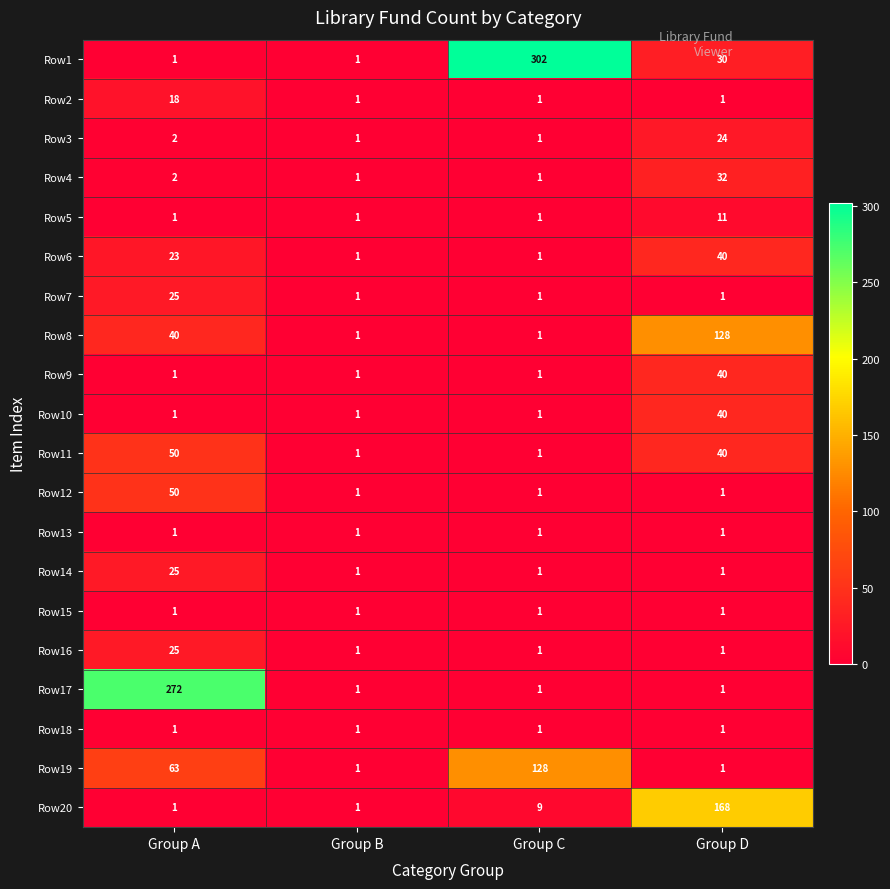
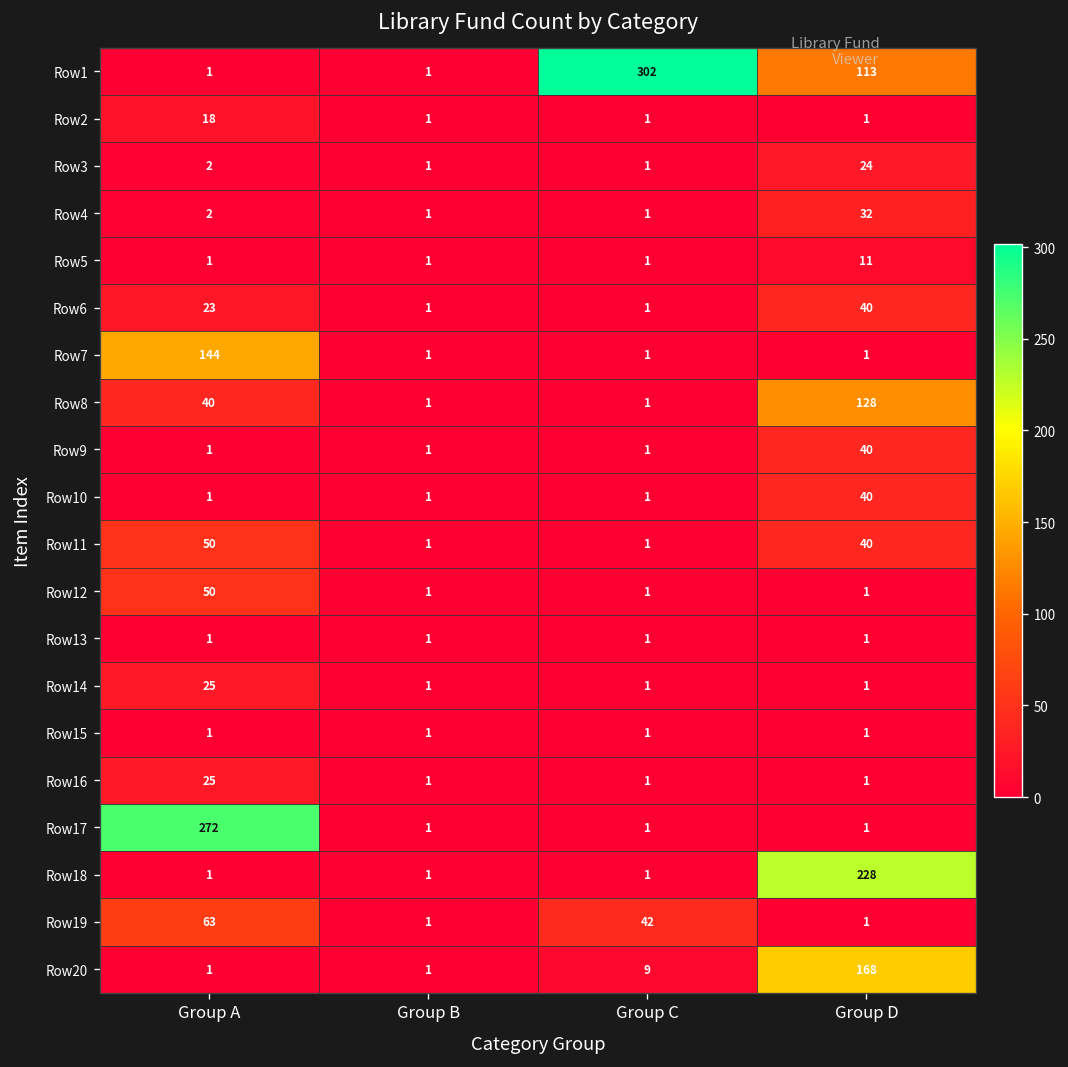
  {
    "Row1": {
      "Group A": 1,
      "Group B": 1,
      "Group C": 302,
-     "Group D": 30
+     "Group D": 113
    },
    "Row2": {
      "Group A": 18,
      "Group B": 1,
      "Group C": 1,
      "Group D": 1
    },
    "Row3": {
      "Group A": 2,
      "Group B": 1,
      "Group C": 1,
      "Group D": 24
    },
    "Row4": {
      "Group A": 2,
      "Group B": 1,
      "Group C": 1,
      "Group D": 32
    },
    "Row5": {
      "Group A": 1,
      "Group B": 1,
      "Group C": 1,
      "Group D": 11
    },
    "Row6": {
      "Group A": 23,
      "Group B": 1,
      "Group C": 1,
      "Group D": 40
    },
    "Row7": {
-     "Group A": 25,
+     "Group A": 144,
      "Group B": 1,
      "Group C": 1,
      "Group D": 1
    },
    "Row8": {
      "Group A": 40,
      "Group B": 1,
      "Group C": 1,
      "Group D": 128
    },
    "Row9": {
      "Group A": 1,
      "Group B": 1,
      "Group C": 1,
      "Group D": 40
    },
    "Row10": {
      "Group A": 1,
      "Group B": 1,
      "Group C": 1,
      "Group D": 40
    },
    "Row11": {
      "Group A": 50,
      "Group B": 1,
      "Group C": 1,
      "Group D": 40
    },
    "Row12": {
      "Group A": 50,
      "Group B": 1,
      "Group C": 1,
      "Group D": 1
    },
    "Row13": {
      "Group A": 1,
      "Group B": 1,
      "Group C": 1,
      "Group D": 1
    },
    "Row14": {
      "Group A": 25,
      "Group B": 1,
      "Group C": 1,
      "Group D": 1
    },
    "Row15": {
      "Group A": 1,
      "Group B": 1,
      "Group C": 1,
      "Group D": 1
    },
    "Row16": {
      "Group A": 25,
      "Group B": 1,
      "Group C": 1,
      "Group D": 1
    },
    "Row17": {
      "Group A": 272,
      "Group B": 1,
      "Group C": 1,
      "Group D": 1
    },
    "Row18": {
      "Group A": 1,
      "Group B": 1,
      "Group C": 1,
-     "Group D": 1
+     "Group D": 228
    },
    "Row19": {
      "Group A": 63,
      "Group B": 1,
-     "Group C": 128,
+     "Group C": 42,
      "Group D": 1
    },
    "Row20": {
      "Group A": 1,
      "Group B": 1,
      "Group C": 9,
      "Group D": 168
    }
  }
